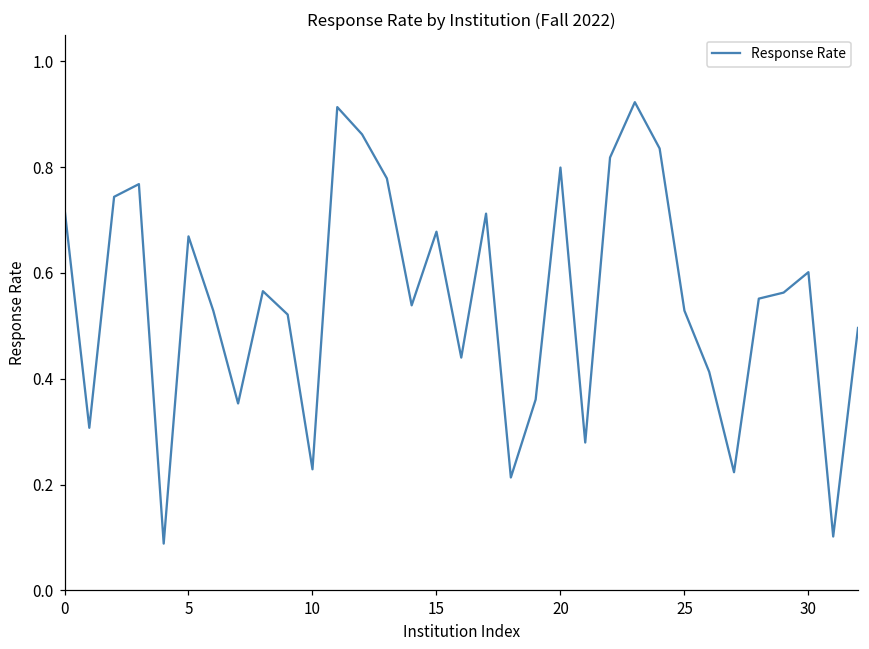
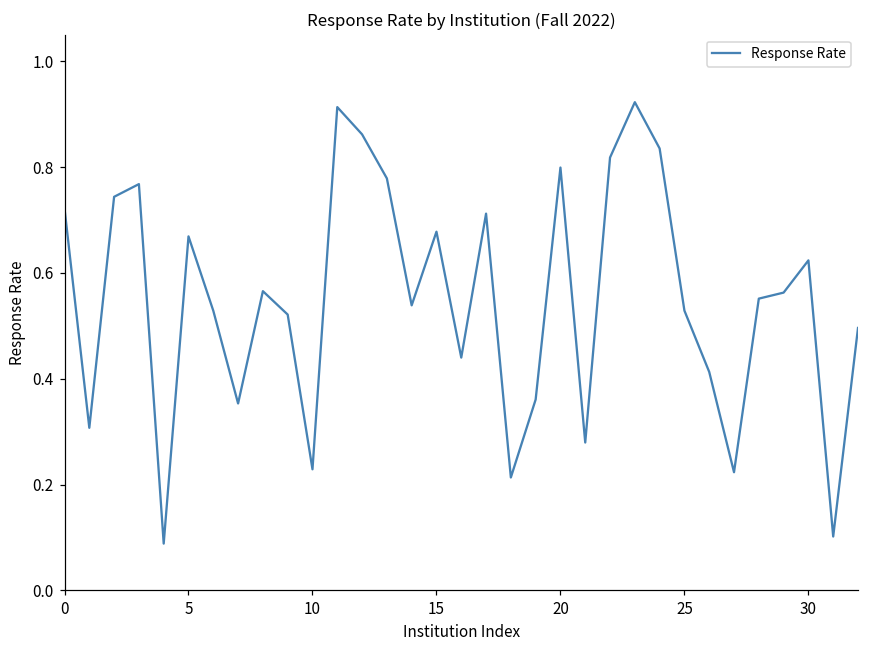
  {
    "0": 0.72,
    "5": 0.67,
    "10": 0.23,
    "15": 0.68,
    "20": 0.80,
    "25": 0.53,
-   "30": 0.60
+   "30": 0.62
  }
